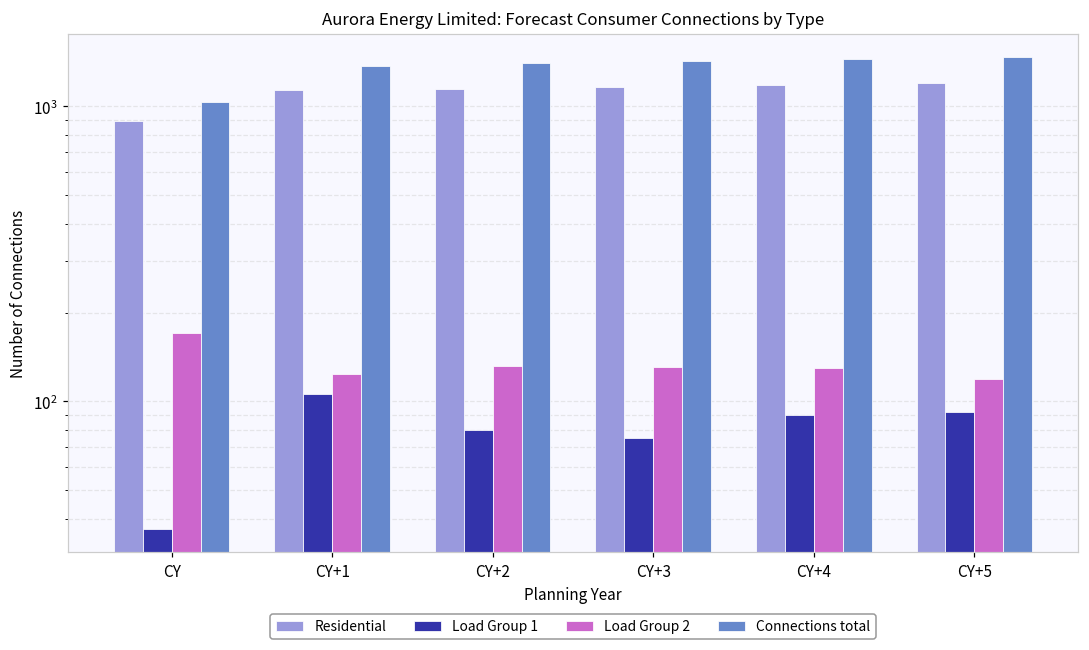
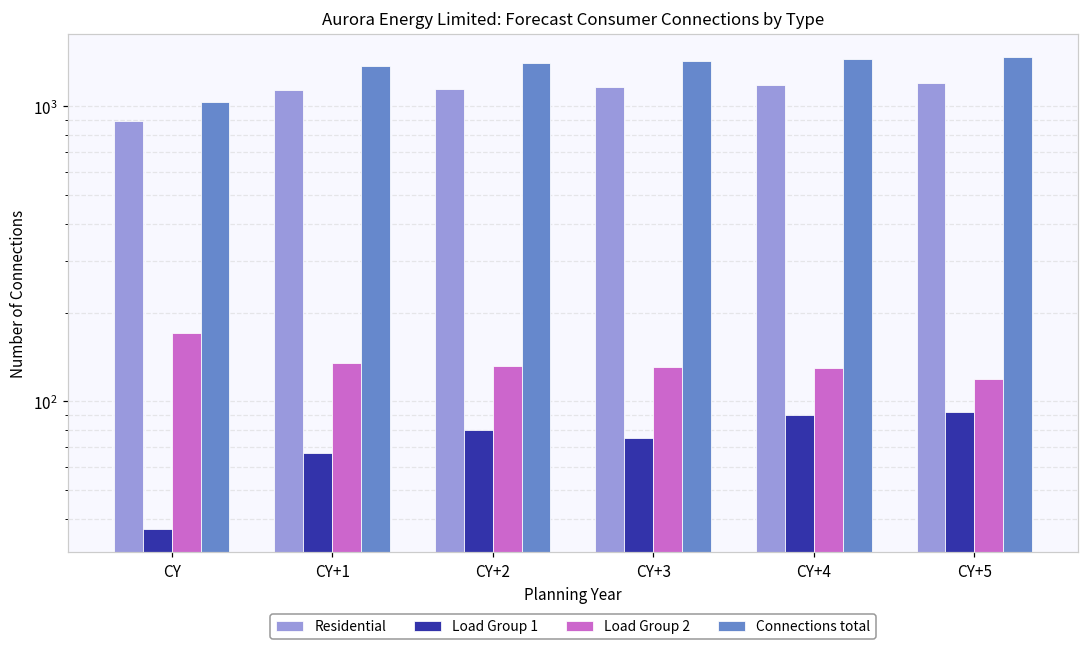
  {
    "Load Group 1": {
      "CY": 37,
-     "CY+1": 106,
+     "CY+1": 67,
      "CY+2": 80,
      "CY+3": 75,
      "CY+4": 90,
      "CY+5": 92
    },
    "Load Group 2": {
      "CY": 170,
-     "CY+1": 120,
+     "CY+1": 140,
      "CY+2": 130,
      "CY+3": 130,
      "CY+4": 130,
      "CY+5": 120
    }
  }
